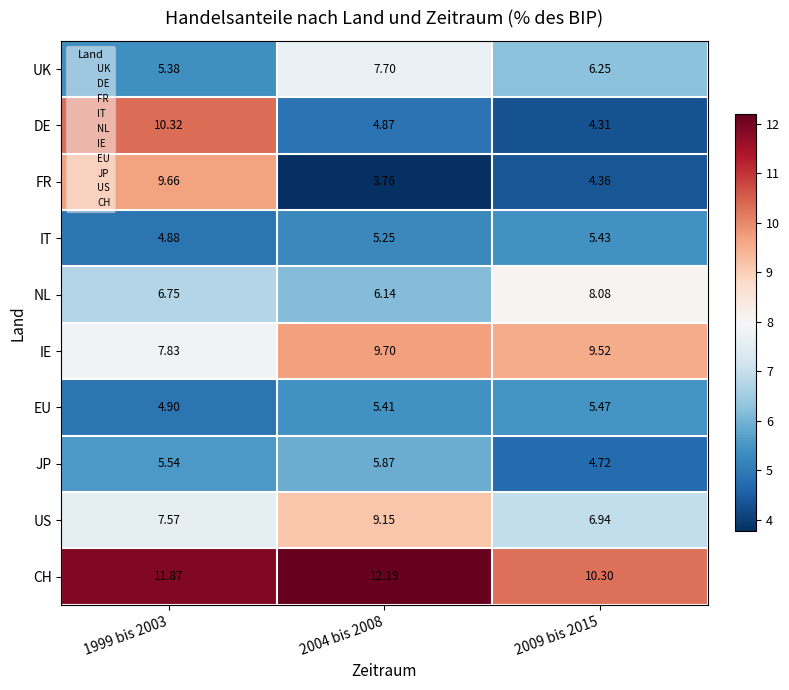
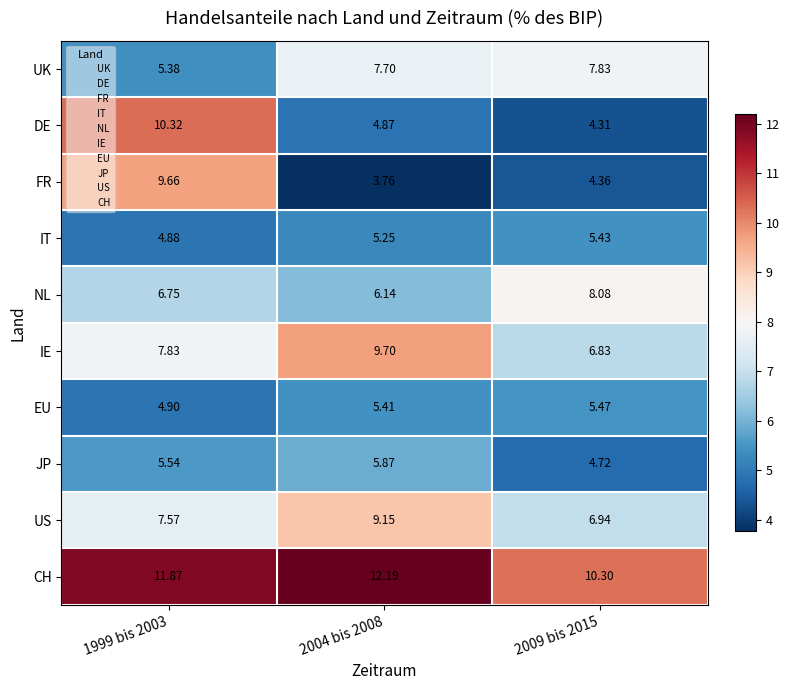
  {
    "UK": {
      "1999 bis 2003": 5.38,
      "2004 bis 2008": 7.70,
-     "2009 bis 2015": 6.25
+     "2009 bis 2015": 7.83
    },
    "DE": {
      "1999 bis 2003": 10.32,
      "2004 bis 2008": 4.87,
      "2009 bis 2015": 4.31
    },
    "FR": {
      "1999 bis 2003": 9.66,
      "2004 bis 2008": 3.76,
      "2009 bis 2015": 4.36
    },
    "IT": {
      "1999 bis 2003": 4.88,
      "2004 bis 2008": 5.25,
      "2009 bis 2015": 5.43
    },
    "NL": {
      "1999 bis 2003": 6.75,
      "2004 bis 2008": 6.14,
      "2009 bis 2015": 8.08
    },
    "IE": {
      "1999 bis 2003": 7.83,
      "2004 bis 2008": 9.70,
-     "2009 bis 2015": 9.52
+     "2009 bis 2015": 6.83
    },
    "EU": {
      "1999 bis 2003": 4.90,
      "2004 bis 2008": 5.41,
      "2009 bis 2015": 5.47
    },
    "JP": {
      "1999 bis 2003": 5.54,
      "2004 bis 2008": 5.87,
      "2009 bis 2015": 4.72
    },
    "US": {
      "1999 bis 2003": 7.57,
      "2004 bis 2008": 9.15,
      "2009 bis 2015": 6.94
    },
    "CH": {
      "1999 bis 2003": 11.87,
      "2004 bis 2008": 12.19,
      "2009 bis 2015": 10.30
    }
  }
